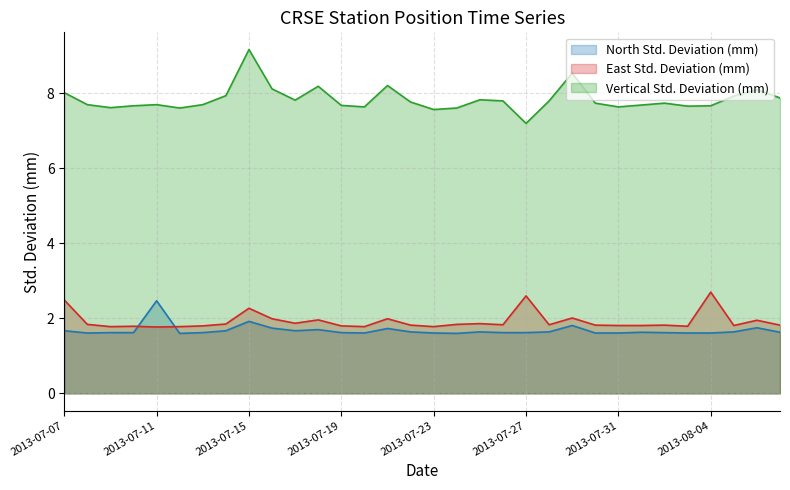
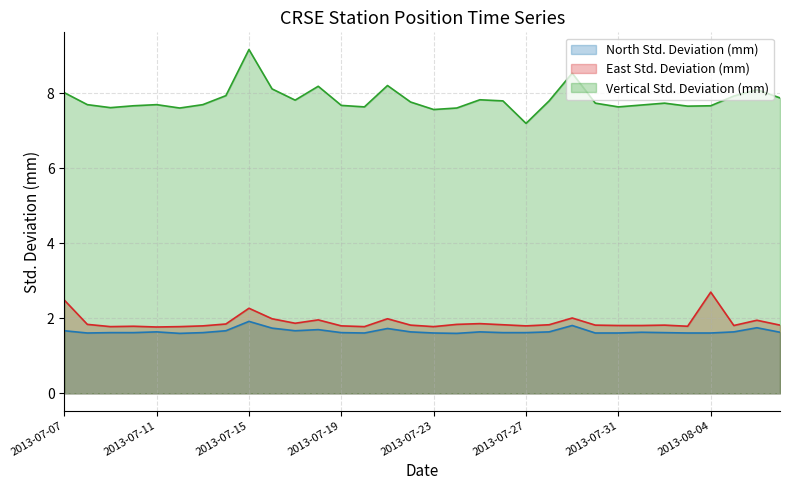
  {
    "North Std. Deviation (mm)": {
      "2013-07-07": 1.7,
-     "2013-07-11": 2.5,
+     "2013-07-11": 1.6,
      "2013-07-15": 1.9,
      "2013-07-19": 1.6,
      "2013-07-23": 1.6,
      "2013-07-27": 1.6,
      "2013-07-31": 1.6,
      "2013-08-04": 1.6
    },
    "East Std. Deviation (mm)": {
      "2013-07-07": 2.5,
      "2013-07-11": 1.8,
      "2013-07-15": 2.3,
      "2013-07-19": 1.8,
      "2013-07-23": 1.8,
-     "2013-07-27": 2.6,
+     "2013-07-27": 1.8,
      "2013-07-31": 1.8,
      "2013-08-04": 2.7
    },
    "Vertical Std. Deviation (mm)": {
      "2013-07-07": 8.0,
      "2013-07-11": 7.7,
      "2013-07-15": 9.2,
      "2013-07-19": 7.7,
      "2013-07-23": 7.6,
      "2013-07-27": 7.2,
      "2013-07-31": 7.6,
      "2013-08-04": 7.7
    }
  }
